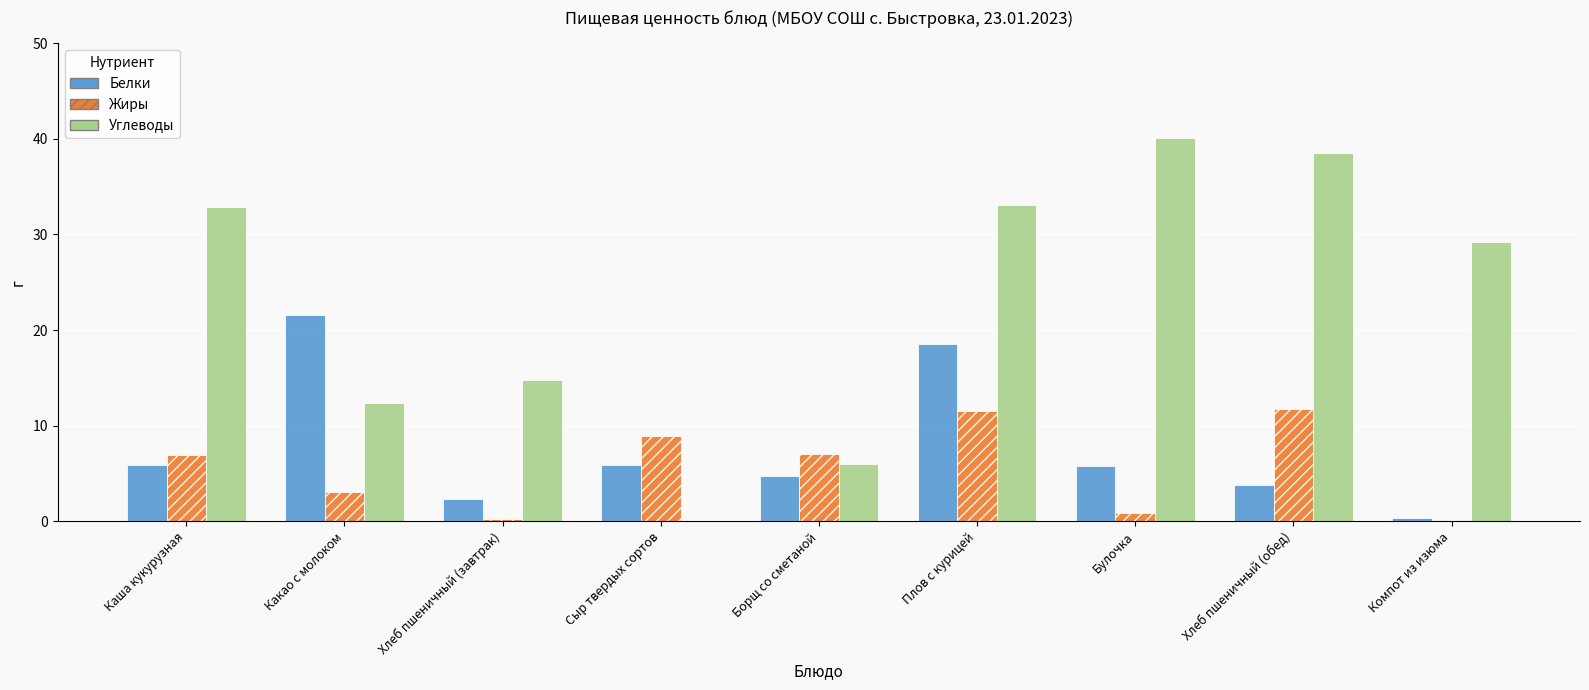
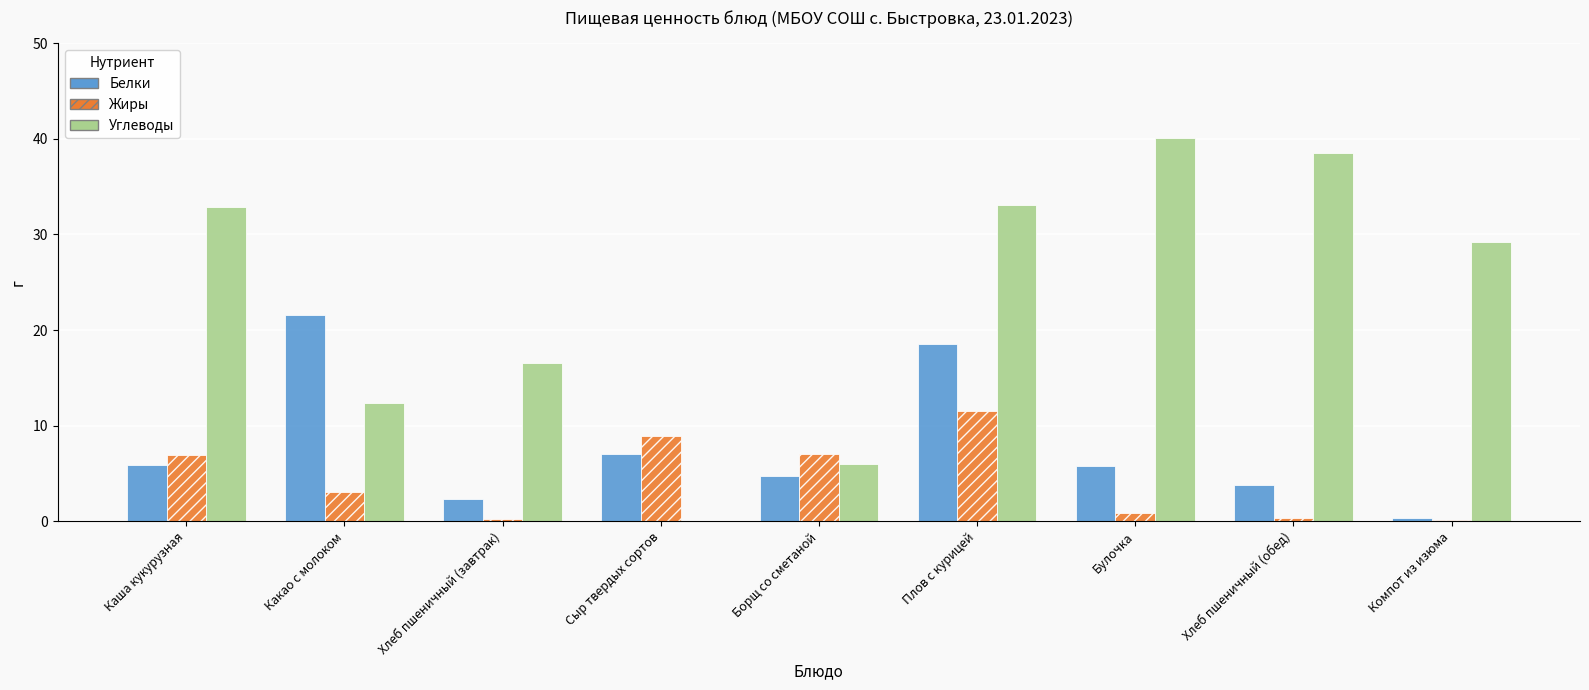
  {
    "Белки": {
      "Каша кукурузная": 6,
      "Какао с молоком": 22,
      "Хлеб пшеничный (завтрак)": 2,
-     "Сыр твердых сортов": 6,
+     "Сыр твердых сортов": 7,
      "Борщ со сметаной": 5,
      "Плов с курицей": 19,
      "Булочка": 6,
      "Хлеб пшеничный (обед)": 4,
      "Компот из изюма": 0
    },
    "Жиры": {
      "Каша кукурузная": 7,
      "Какао с молоком": 3,
      "Сыр твердых сортов": 9,
      "Борщ со сметаной": 7,
      "Плов с курицей": 12,
      "Булочка": 1,
-     "Хлеб пшеничный (обед)": 12
+     "Хлеб пшеничный (обед)": 0
    },
    "Углеводы": {
      "Каша кукурузная": 33,
      "Какао с молоком": 12,
-     "Хлеб пшеничный (завтрак)": 15,
+     "Хлеб пшеничный (завтрак)": 17,
      "Сыр твердых сортов": 0,
      "Борщ со сметаной": 6,
      "Плов с курицей": 33,
      "Булочка": 40,
      "Хлеб пшеничный (обед)": 39,
      "Компот из изюма": 29
    }
  }
